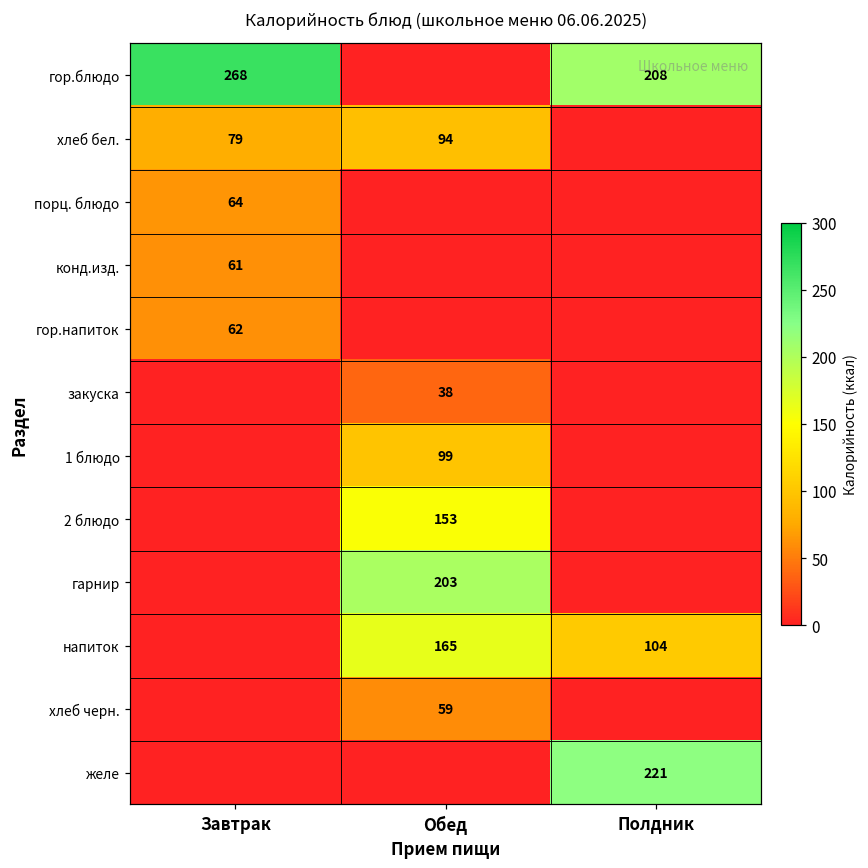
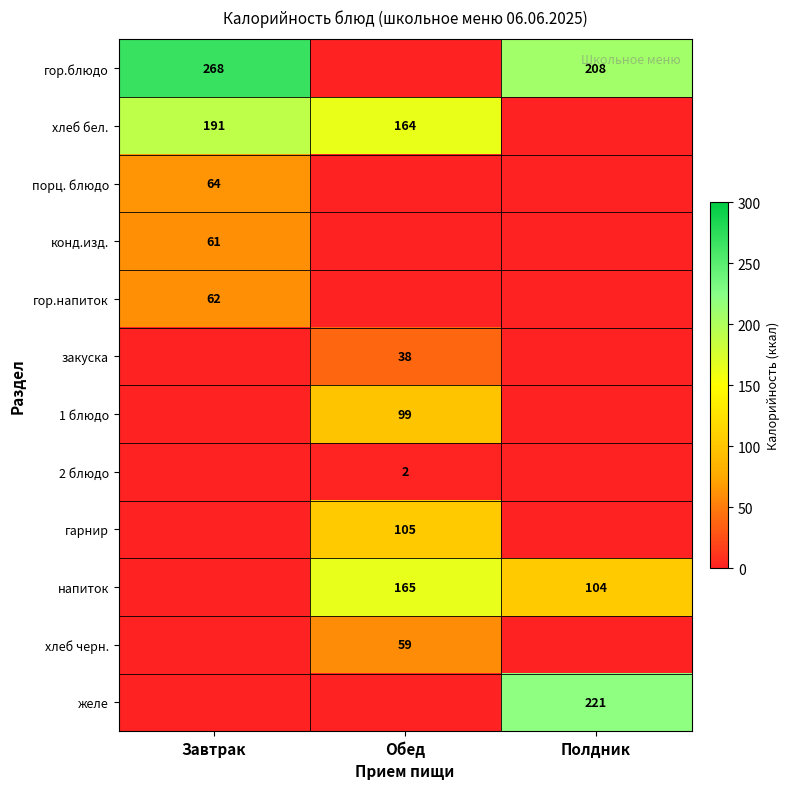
  {
    "гор.блюдо": {
      "Завтрак": 268
    },
    "хлеб бел.": {
-     "Завтрак": 79,
-     "Обед": 94
+     "Завтрак": 191,
+     "Обед": 164
    },
    "порц. блюдо": {
      "Завтрак": 64
    },
    "конд.изд.": {
      "Завтрак": 61
    },
    "гор.напиток": {
      "Завтрак": 62
    },
    "закуска": {
      "Обед": 38
    },
    "1 блюдо": {
      "Обед": 99
    },
    "2 блюдо": {
-     "Обед": 153
+     "Обед": 2
    },
    "гарнир": {
-     "Обед": 203
+     "Обед": 105
    },
    "напиток": {
      "Обед": 165,
      "Полдник": 104
    },
    "хлеб черн.": {
      "Обед": 59
    },
    "желе": {
      "Полдник": 221
    }
  }
